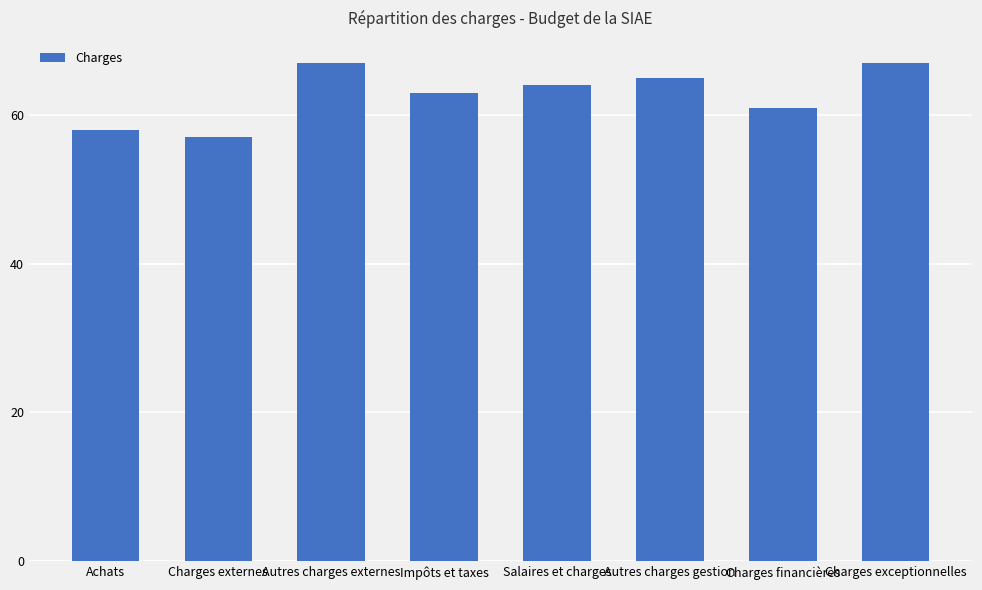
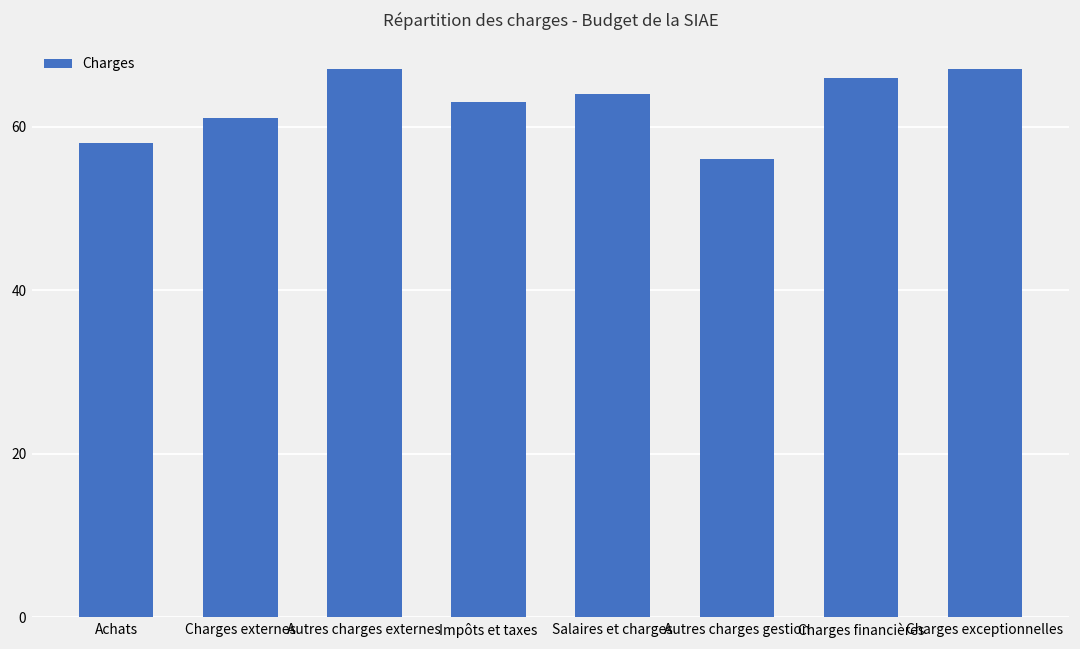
  {
    "Achats": 58,
-   "Charges externes": 57,
+   "Charges externes": 61,
    "Autres charges externes": 67,
    "Impôts et taxes": 63,
    "Salaires et charges": 64,
-   "Autres charges gestion": 65,
-   "Charges financières": 61,
+   "Autres charges gestion": 56,
+   "Charges financières": 66,
    "Charges exceptionnelles": 67
  }
